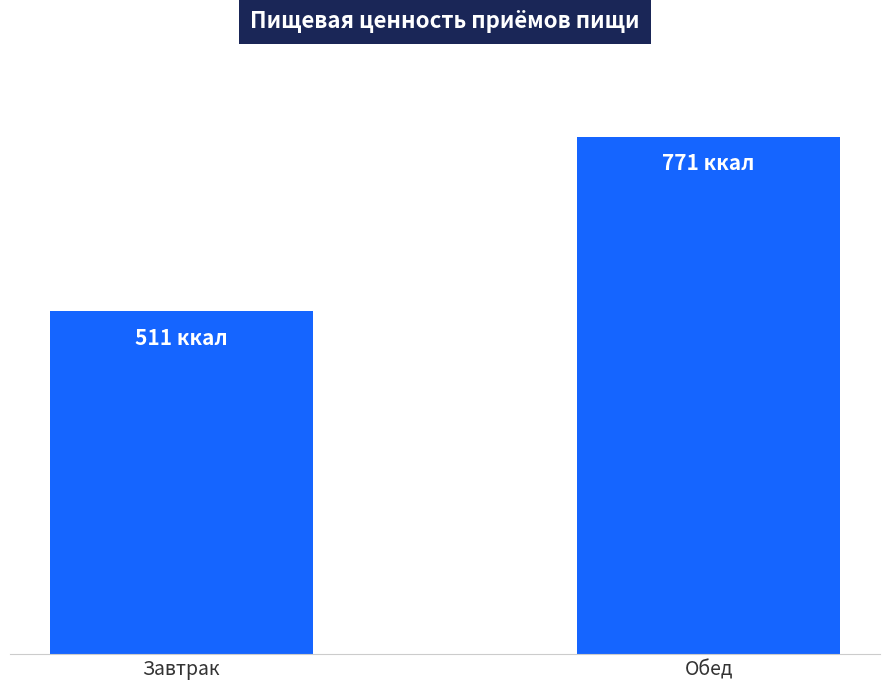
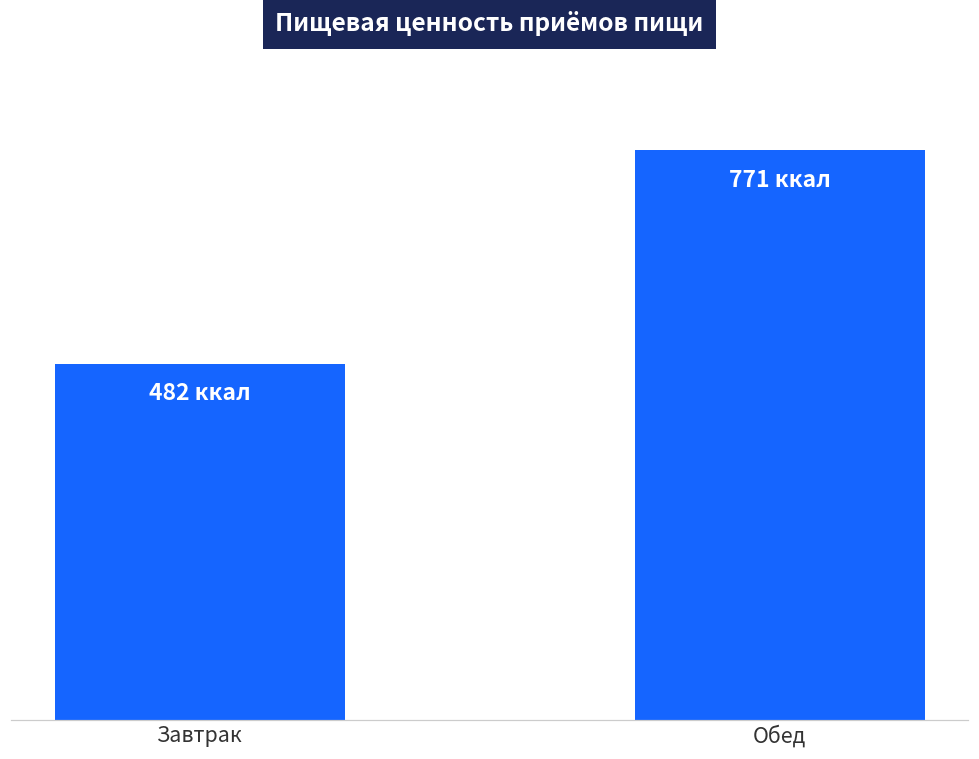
  {
-   "Завтрак": 511,
+   "Завтрак": 482,
    "Обед": 771
  }
